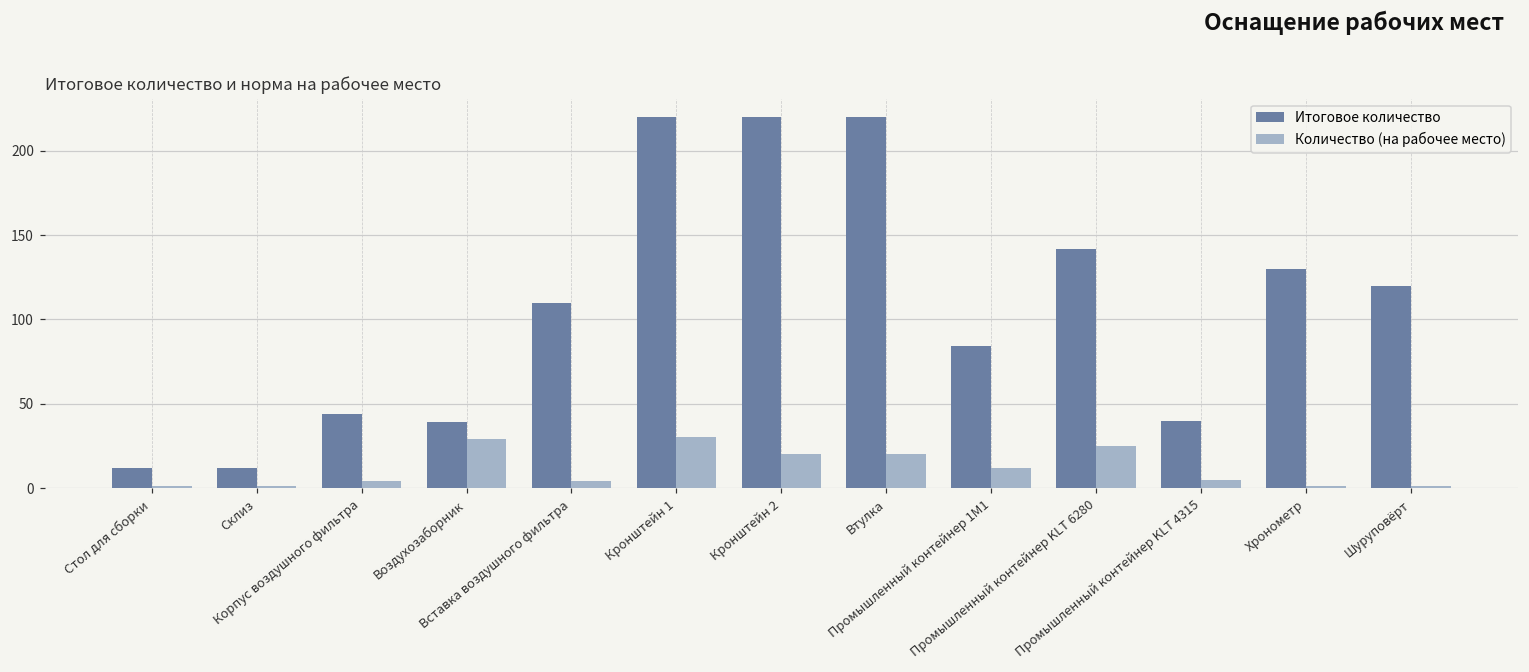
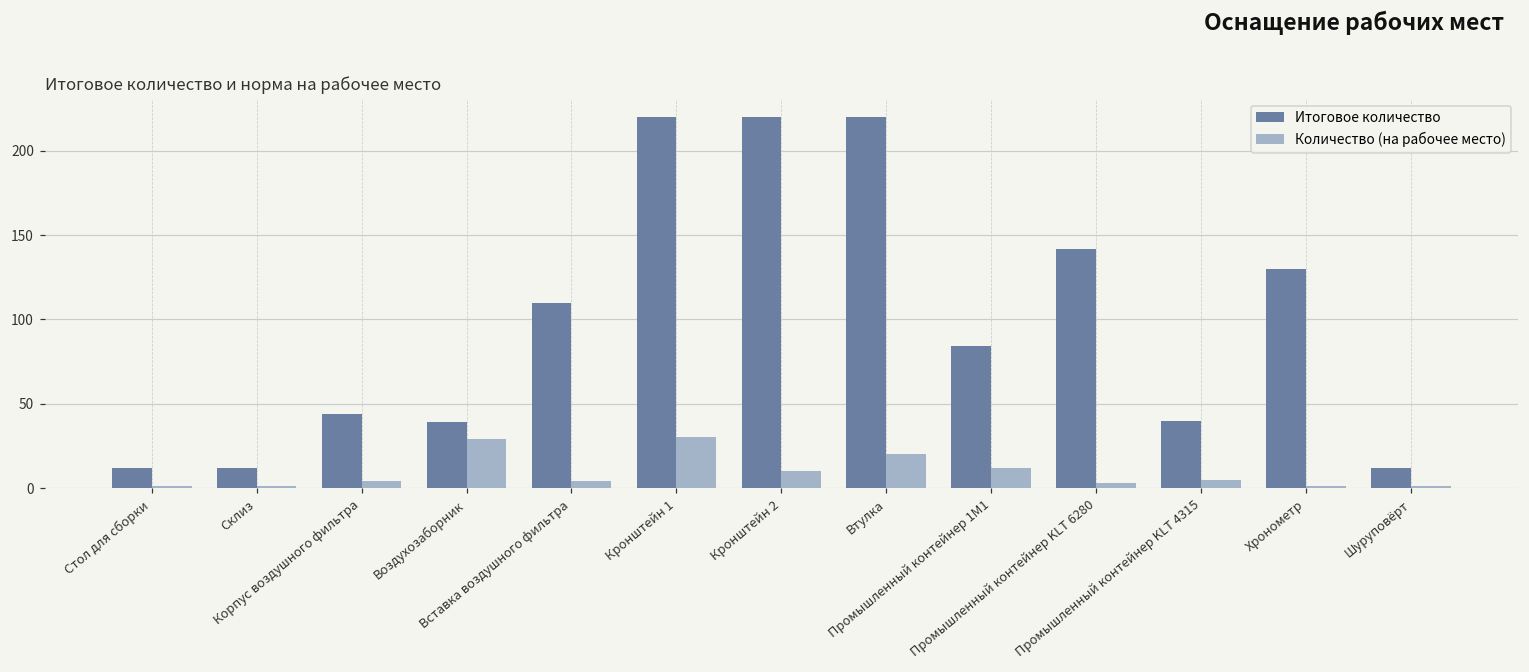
  {
    "Итоговое количество": {
      "Стол для сборки": 12,
      "Склиз": 12,
      "Корпус воздушного фильтра": 44,
      "Воздухозаборник": 39,
      "Вставка воздушного фильтра": 110,
      "Кронштейн 1": 220,
      "Кронштейн 2": 220,
      "Втулка": 220,
      "Промышленный контейнер 1М1": 84,
      "Промышленный контейнер KLT 6280": 142,
      "Промышленный контейнер KLT 4315": 40,
      "Хронометр": 130,
-     "Шуруповёрт": 120
+     "Шуруповёрт": 12
    },
    "Количество (на рабочее место)": {
      "Корпус воздушного фильтра": 4,
      "Воздухозаборник": 29,
      "Вставка воздушного фильтра": 4,
      "Кронштейн 1": 30,
-     "Кронштейн 2": 20,
+     "Кронштейн 2": 10,
      "Втулка": 20,
      "Промышленный контейнер 1М1": 12,
-     "Промышленный контейнер KLT 6280": 25,
+     "Промышленный контейнер KLT 6280": 3,
      "Промышленный контейнер KLT 4315": 5
    }
  }
